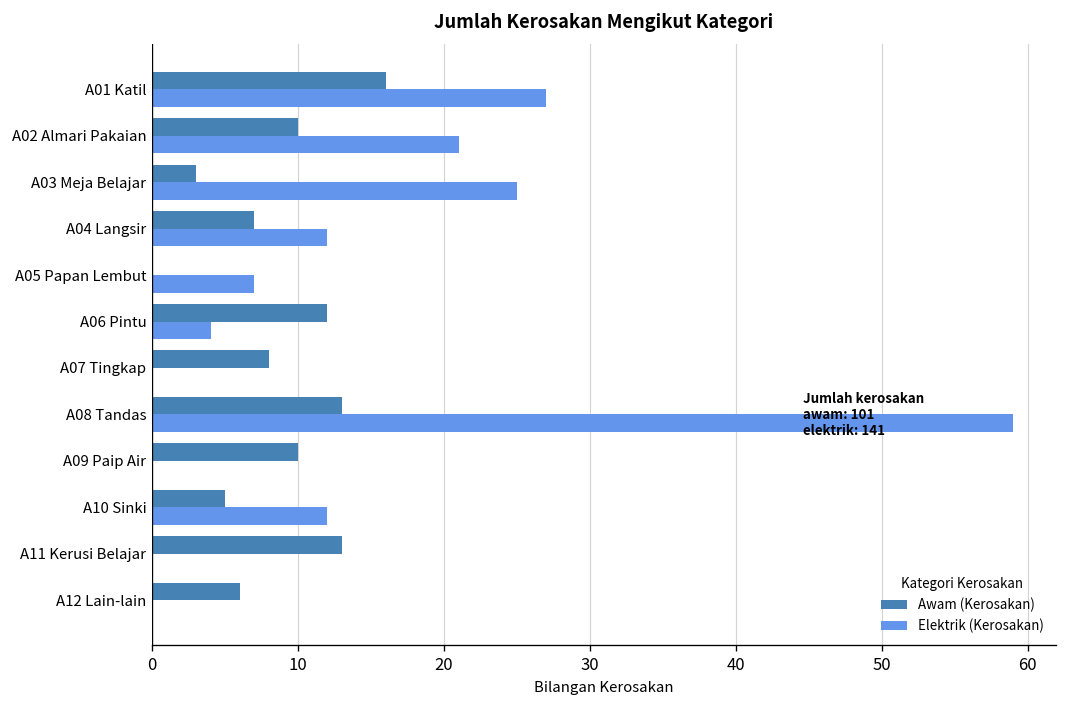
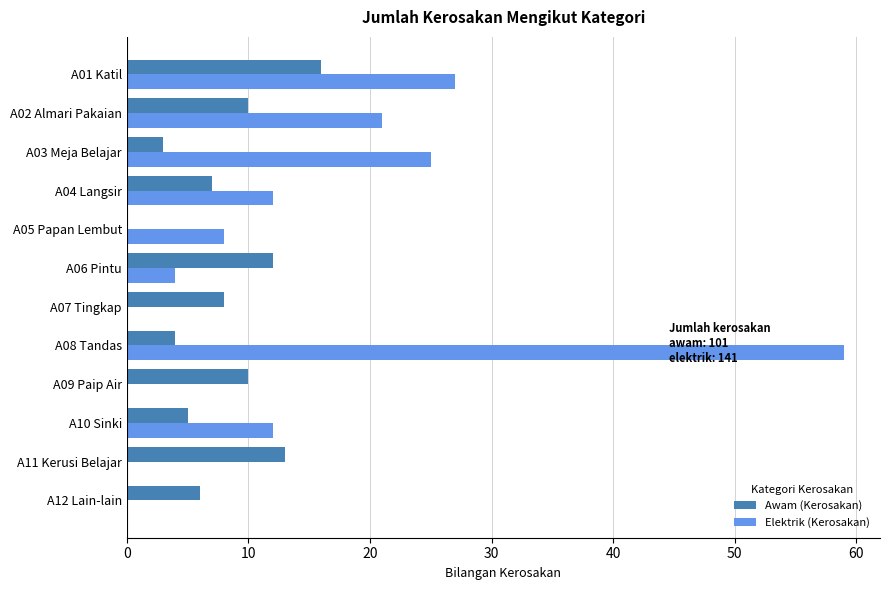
  {
    "Awam (Kerosakan)": {
      "A01 Katil": 16,
      "A02 Almari Pakaian": 10,
      "A03 Meja Belajar": 3,
      "A04 Langsir": 7,
      "A05 Papan Lembut": 0,
      "A06 Pintu": 12,
      "A07 Tingkap": 8,
-     "A08 Tandas": 13,
+     "A08 Tandas": 4,
      "A09 Paip Air": 10,
      "A10 Sinki": 5,
      "A11 Kerusi Belajar": 13,
      "A12 Lain-lain": 6
    },
    "Elektrik (Kerosakan)": {
      "A01 Katil": 27,
      "A02 Almari Pakaian": 21,
      "A03 Meja Belajar": 25,
      "A04 Langsir": 12,
-     "A05 Papan Lembut": 7,
+     "A05 Papan Lembut": 8,
      "A06 Pintu": 4,
      "A07 Tingkap": 0,
      "A08 Tandas": 59,
      "A09 Paip Air": 0,
      "A10 Sinki": 12,
      "A11 Kerusi Belajar": 0,
      "A12 Lain-lain": 0
    }
  }
